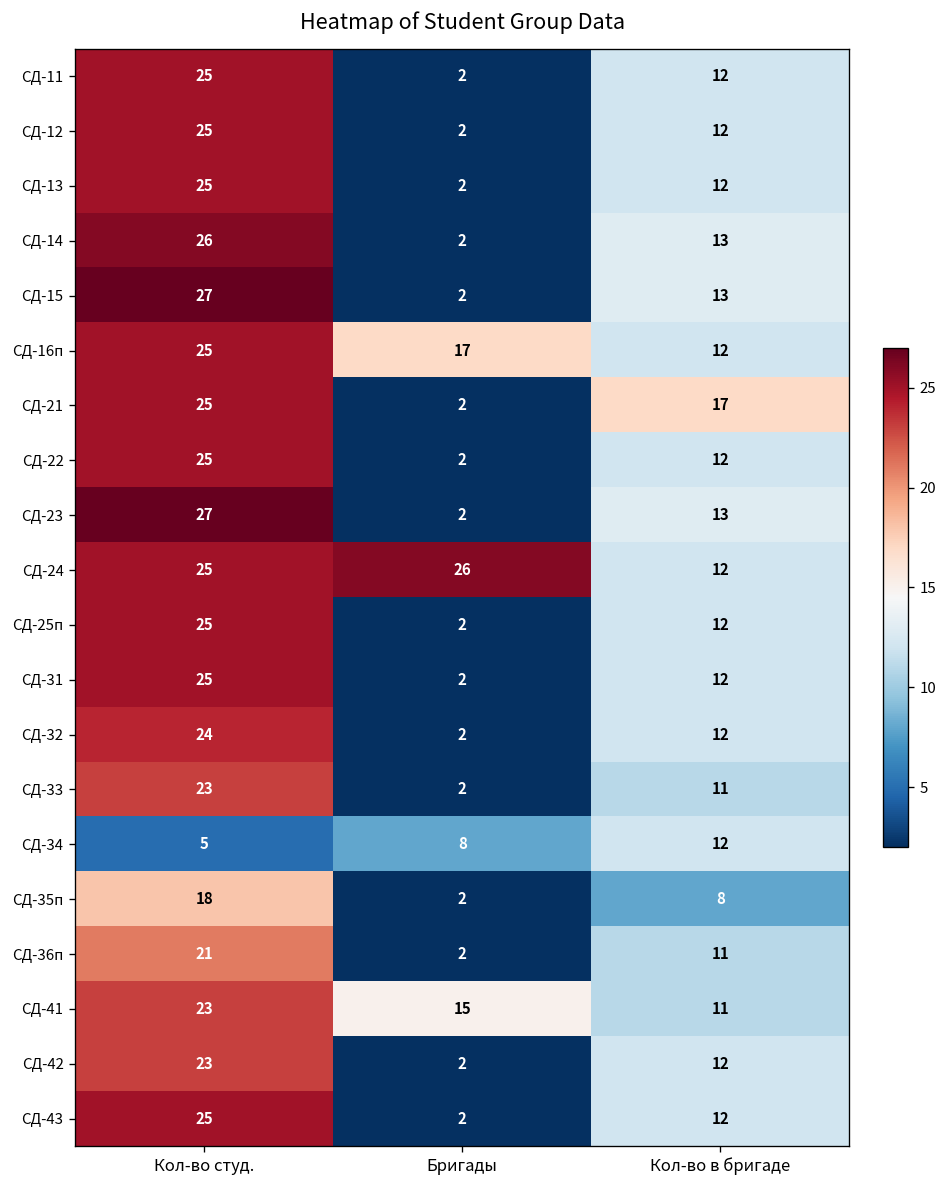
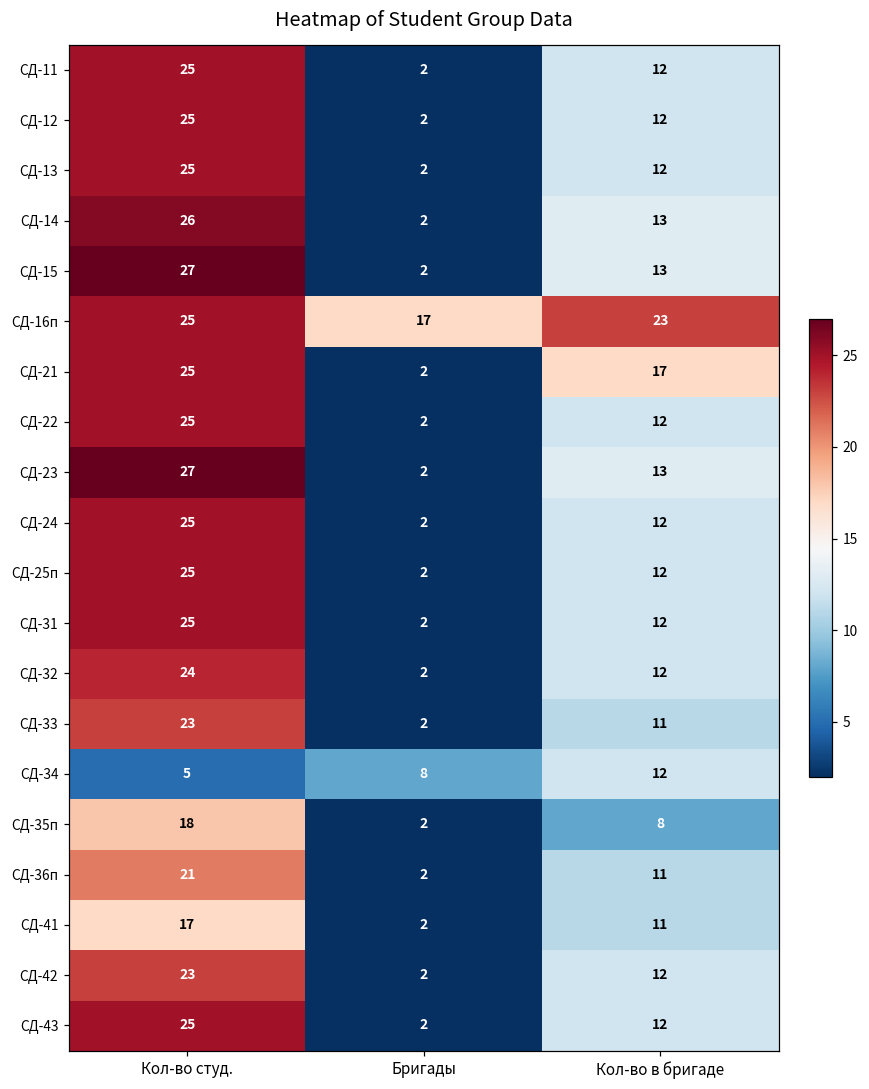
  {
    "СД-11": {
      "Кол-во студ.": 25,
      "Бригады": 2,
      "Кол-во в бригаде": 12
    },
    "СД-12": {
      "Кол-во студ.": 25,
      "Бригады": 2,
      "Кол-во в бригаде": 12
    },
    "СД-13": {
      "Кол-во студ.": 25,
      "Бригады": 2,
      "Кол-во в бригаде": 12
    },
    "СД-14": {
      "Кол-во студ.": 26,
      "Бригады": 2,
      "Кол-во в бригаде": 13
    },
    "СД-15": {
      "Кол-во студ.": 27,
      "Бригады": 2,
      "Кол-во в бригаде": 13
    },
    "СД-16п": {
      "Кол-во студ.": 25,
      "Бригады": 17,
-     "Кол-во в бригаде": 12
+     "Кол-во в бригаде": 23
    },
    "СД-21": {
      "Кол-во студ.": 25,
      "Бригады": 2,
      "Кол-во в бригаде": 17
    },
    "СД-22": {
      "Кол-во студ.": 25,
      "Бригады": 2,
      "Кол-во в бригаде": 12
    },
    "СД-23": {
      "Кол-во студ.": 27,
      "Бригады": 2,
      "Кол-во в бригаде": 13
    },
    "СД-24": {
      "Кол-во студ.": 25,
-     "Бригады": 26,
+     "Бригады": 2,
      "Кол-во в бригаде": 12
    },
    "СД-25п": {
      "Кол-во студ.": 25,
      "Бригады": 2,
      "Кол-во в бригаде": 12
    },
    "СД-31": {
      "Кол-во студ.": 25,
      "Бригады": 2,
      "Кол-во в бригаде": 12
    },
    "СД-32": {
      "Кол-во студ.": 24,
      "Бригады": 2,
      "Кол-во в бригаде": 12
    },
    "СД-33": {
      "Кол-во студ.": 23,
      "Бригады": 2,
      "Кол-во в бригаде": 11
    },
    "СД-34": {
      "Кол-во студ.": 5,
      "Бригады": 8,
      "Кол-во в бригаде": 12
    },
    "СД-35п": {
      "Кол-во студ.": 18,
      "Бригады": 2,
      "Кол-во в бригаде": 8
    },
    "СД-36п": {
      "Кол-во студ.": 21,
      "Бригады": 2,
      "Кол-во в бригаде": 11
    },
    "СД-41": {
-     "Кол-во студ.": 23,
-     "Бригады": 15,
+     "Кол-во студ.": 17,
+     "Бригады": 2,
      "Кол-во в бригаде": 11
    },
    "СД-42": {
      "Кол-во студ.": 23,
      "Бригады": 2,
      "Кол-во в бригаде": 12
    },
    "СД-43": {
      "Кол-во студ.": 25,
      "Бригады": 2,
      "Кол-во в бригаде": 12
    }
  }
